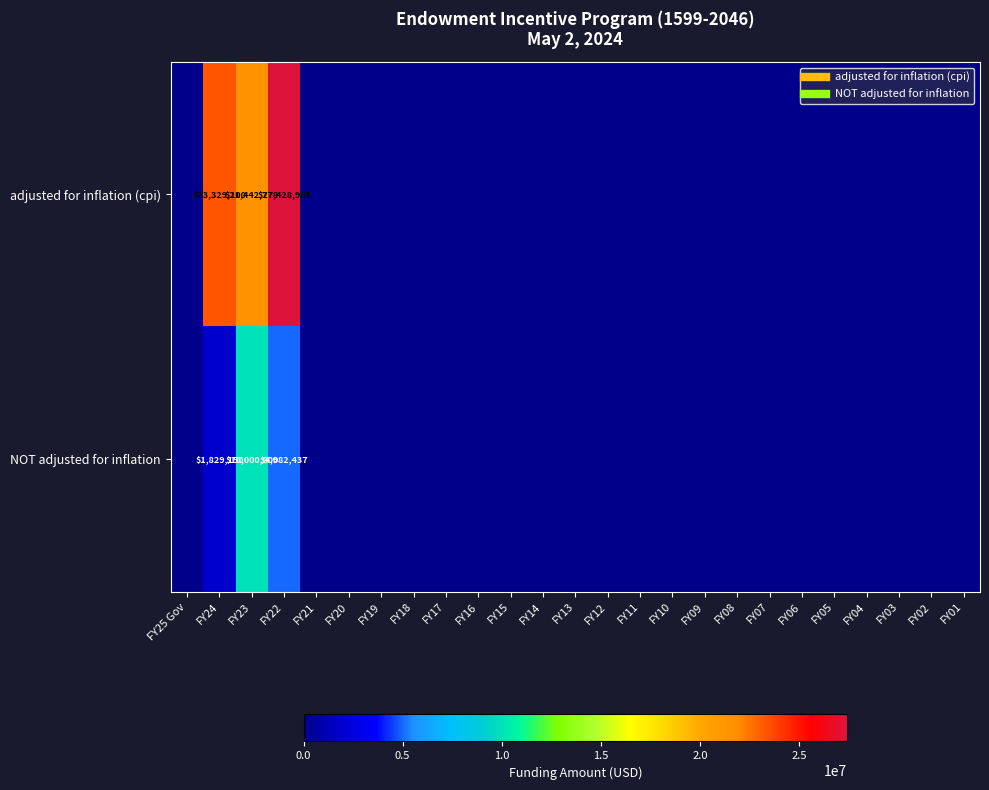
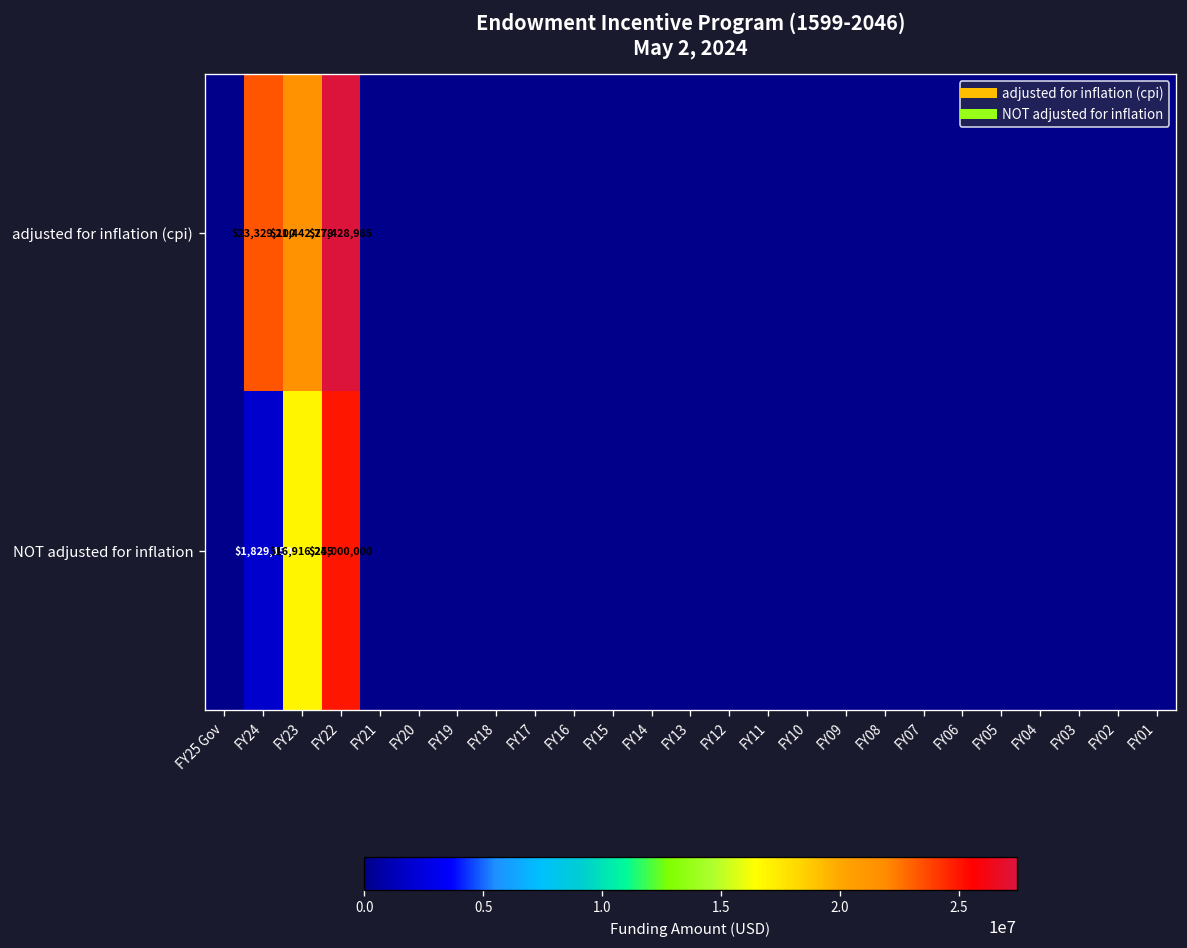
  {
    "NOT adjusted for inflation": {
-     "FY23": "$10,000,000",
-     "FY22": "$4,982,437"
+     "FY23": "$16,916,245",
+     "FY22": "$25,000,000"
    }
  }
